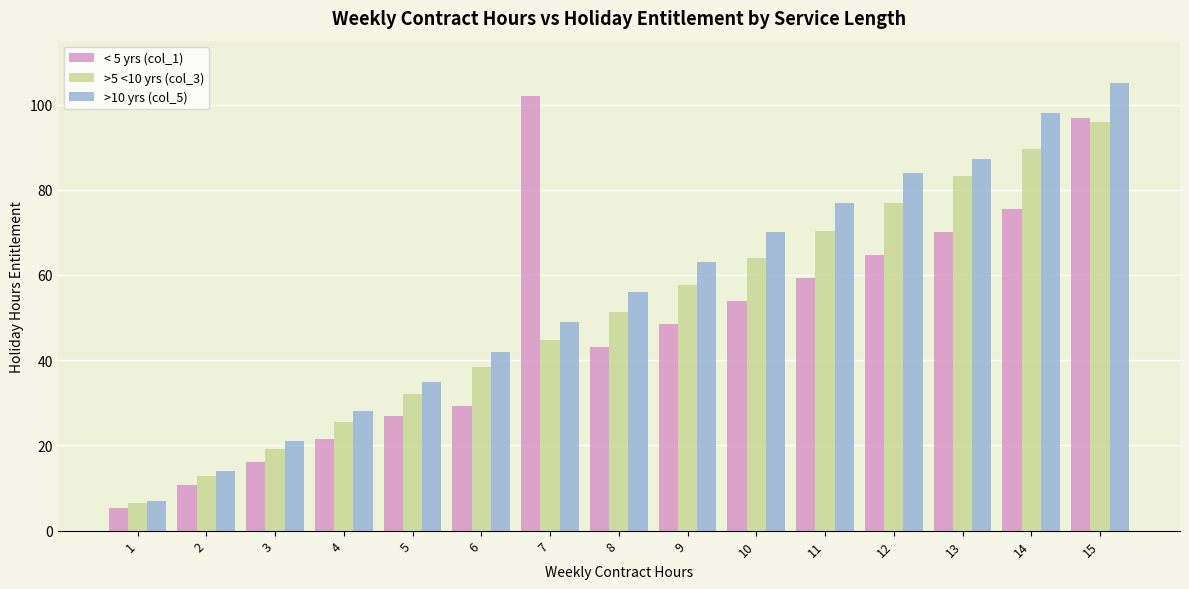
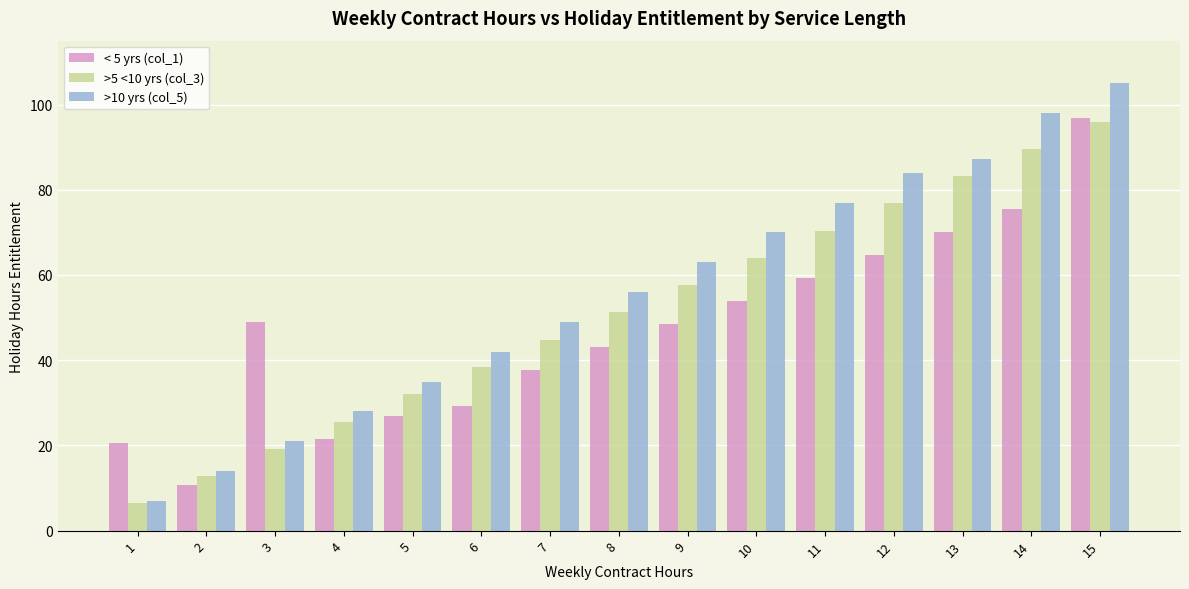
  {
    "< 5 yrs (col_1)": {
-     "1": 5,
+     "1": 21,
      "2": 11,
-     "3": 16,
+     "3": 49,
      "4": 22,
      "5": 27,
      "6": 29,
-     "7": 102,
+     "7": 38,
      "8": 43,
      "9": 49,
      "10": 54,
      "11": 59,
      "12": 65,
      "13": 70,
      "14": 76,
      "15": 97
    },
    ">5 <10 yrs (col_3)": {
      "1": 6,
      "2": 13,
      "3": 19,
      "4": 26,
      "5": 32,
      "6": 38,
      "7": 45,
      "8": 51,
      "9": 58,
      "10": 64,
      "11": 70,
      "12": 77,
      "13": 83,
      "14": 90,
      "15": 96
    },
    ">10 yrs (col_5)": {
      "1": 7,
      "2": 14,
      "3": 21,
      "4": 28,
      "5": 35,
      "6": 42,
      "7": 49,
      "8": 56,
      "9": 63,
      "10": 70,
      "11": 77,
      "12": 84,
      "13": 87,
      "14": 98,
      "15": 105
    }
  }
